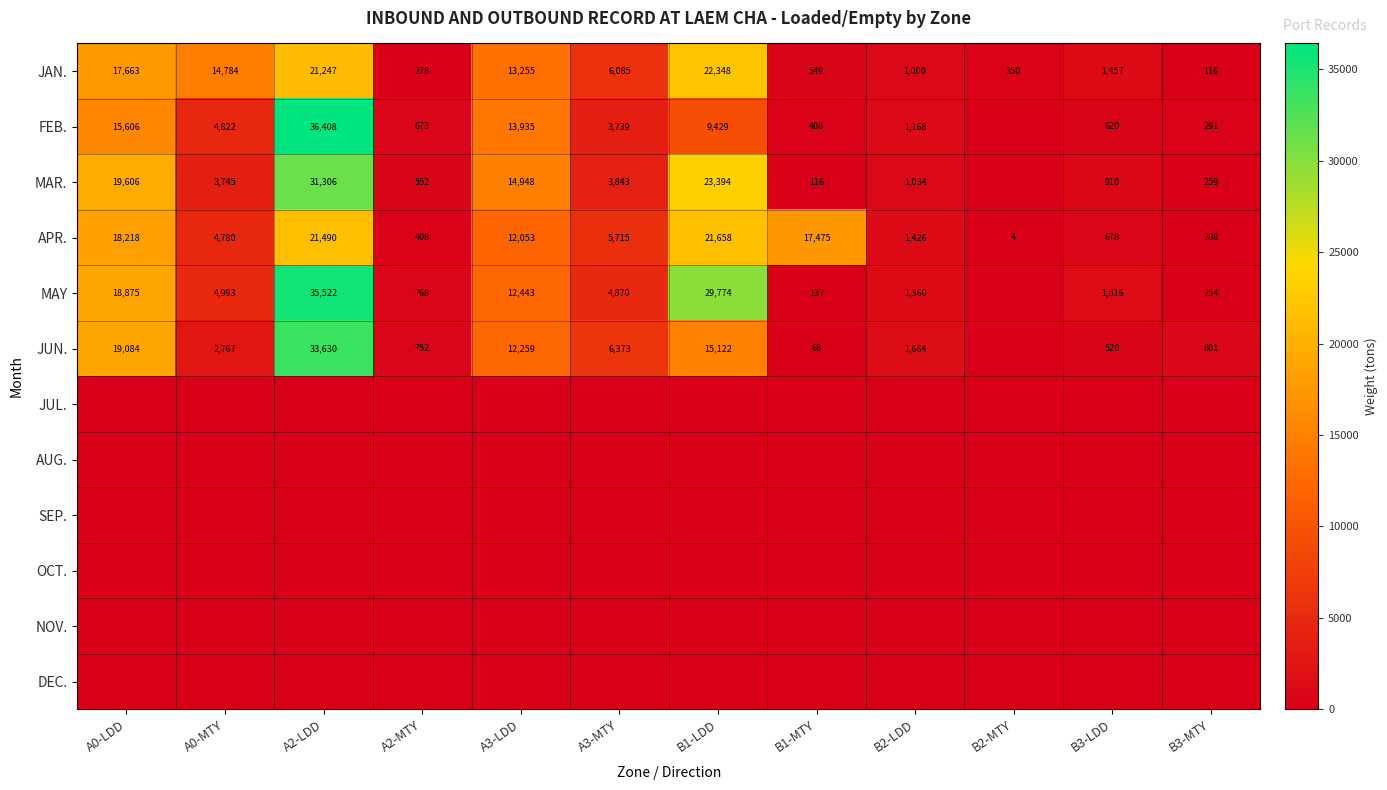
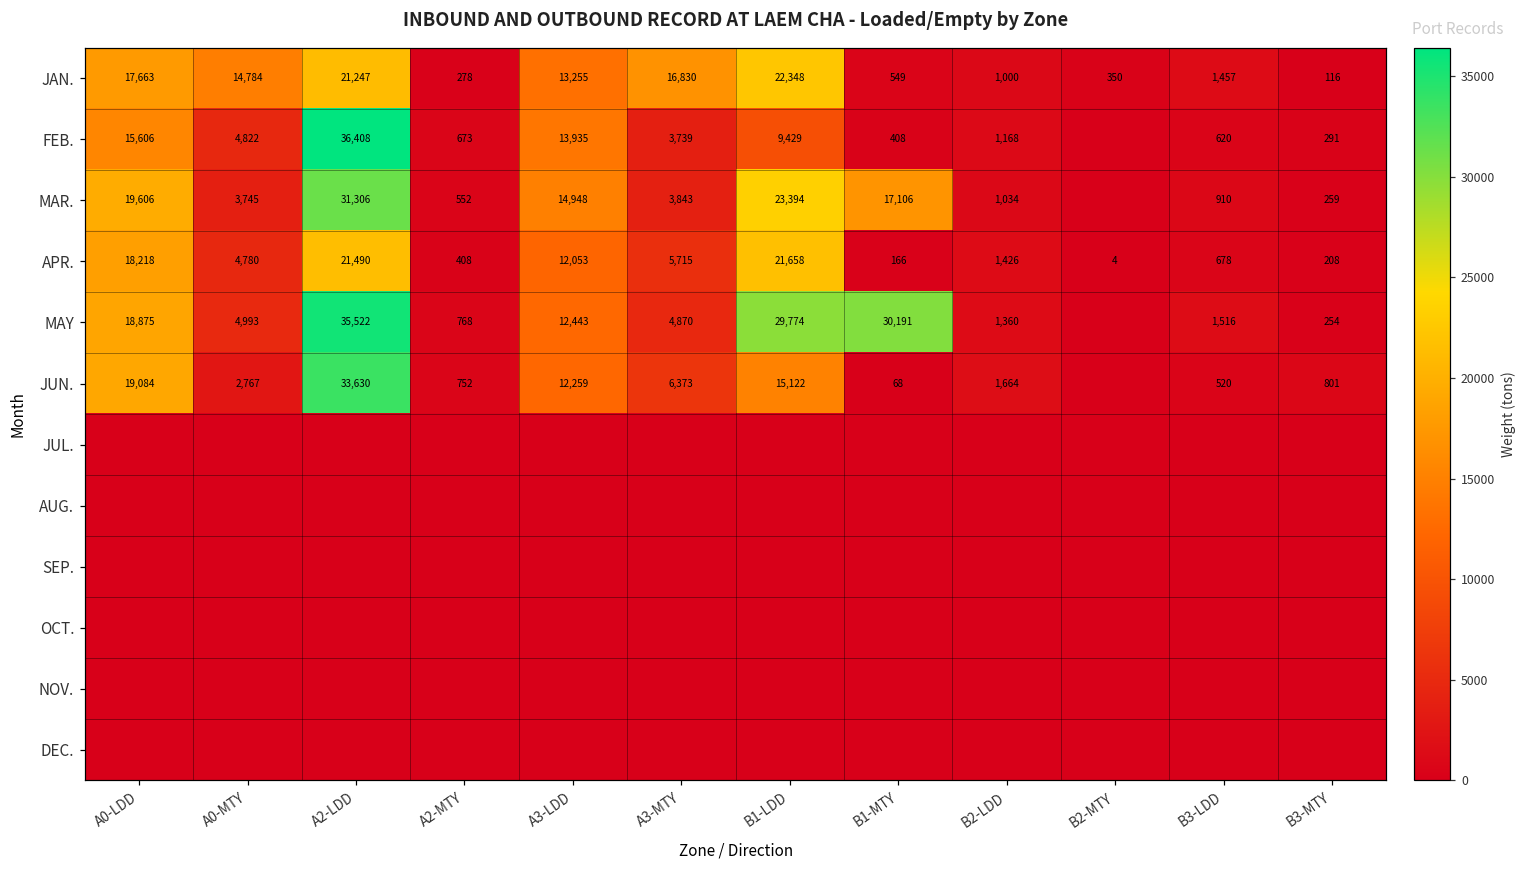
  {
    "JAN.": {
      "A0-LDD": "17,663",
      "A0-MTY": "14,784",
      "A2-LDD": "21,247",
      "A2-MTY": "278",
      "A3-LDD": "13,255",
-     "A3-MTY": "6,085",
+     "A3-MTY": "16,830",
      "B1-LDD": "22,348",
      "B1-MTY": "549",
      "B2-LDD": "1,000",
      "B2-MTY": "350",
      "B3-LDD": "1,457",
      "B3-MTY": "116"
    },
    "FEB.": {
      "A0-LDD": "15,606",
      "A0-MTY": "4,822",
      "A2-LDD": "36,408",
      "A2-MTY": "673",
      "A3-LDD": "13,935",
      "A3-MTY": "3,739",
      "B1-LDD": "9,429",
      "B1-MTY": "408",
      "B2-LDD": "1,168",
      "B3-LDD": "620",
      "B3-MTY": "291"
    },
    "MAR.": {
      "A0-LDD": "19,606",
      "A0-MTY": "3,745",
      "A2-LDD": "31,306",
      "A2-MTY": "552",
      "A3-LDD": "14,948",
      "A3-MTY": "3,843",
      "B1-LDD": "23,394",
-     "B1-MTY": "116",
+     "B1-MTY": "17,106",
      "B2-LDD": "1,034",
      "B3-LDD": "910",
      "B3-MTY": "259"
    },
    "APR.": {
      "A0-LDD": "18,218",
      "A0-MTY": "4,780",
      "A2-LDD": "21,490",
      "A2-MTY": "408",
      "A3-LDD": "12,053",
      "A3-MTY": "5,715",
      "B1-LDD": "21,658",
-     "B1-MTY": "17,475",
+     "B1-MTY": "166",
      "B2-LDD": "1,426",
      "B2-MTY": "4",
      "B3-LDD": "678",
      "B3-MTY": "208"
    },
    "MAY": {
      "A0-LDD": "18,875",
      "A0-MTY": "4,993",
      "A2-LDD": "35,522",
      "A2-MTY": "768",
      "A3-LDD": "12,443",
      "A3-MTY": "4,870",
      "B1-LDD": "29,774",
-     "B1-MTY": "137",
+     "B1-MTY": "30,191",
      "B2-LDD": "1,360",
      "B3-LDD": "1,516",
      "B3-MTY": "254"
    },
    "JUN.": {
      "A0-LDD": "19,084",
      "A0-MTY": "2,767",
      "A2-LDD": "33,630",
      "A2-MTY": "752",
      "A3-LDD": "12,259",
      "A3-MTY": "6,373",
      "B1-LDD": "15,122",
      "B1-MTY": "68",
      "B2-LDD": "1,664",
      "B3-LDD": "520",
      "B3-MTY": "801"
    }
  }
